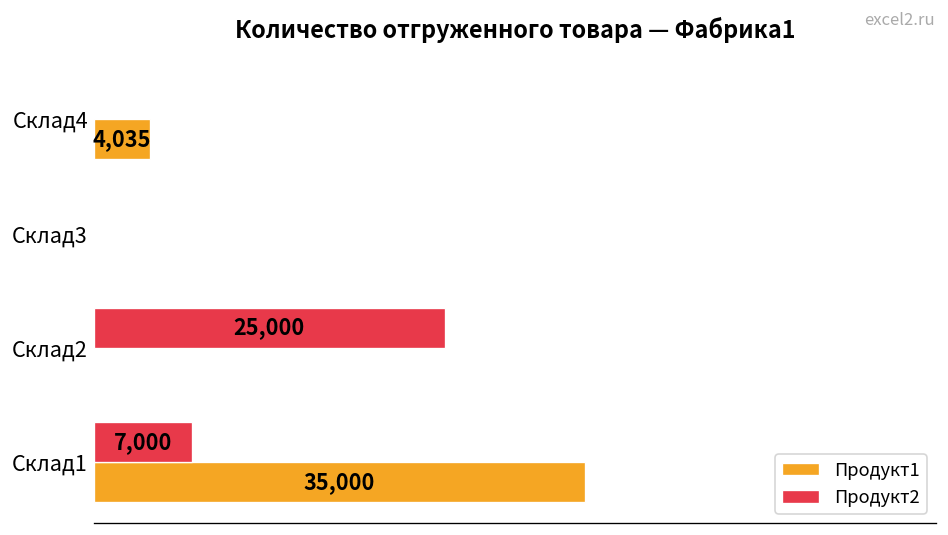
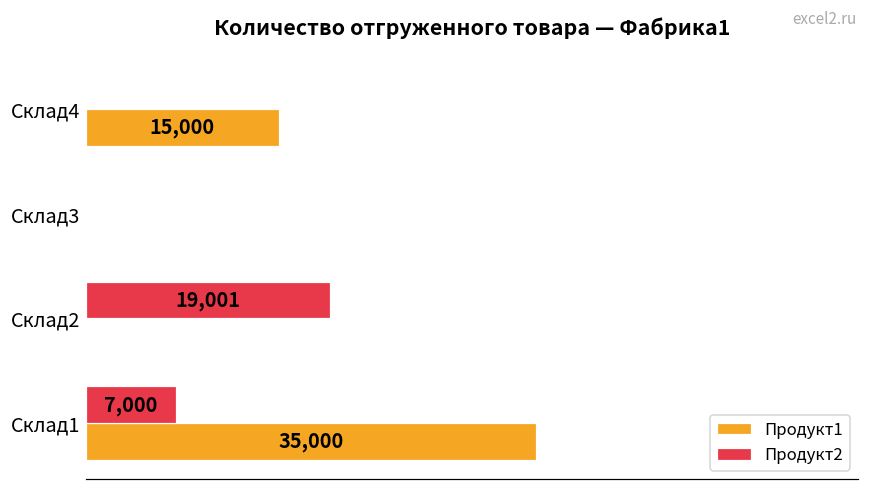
  {
    "Продукт1": {
-     "Склад4": "4,035",
+     "Склад4": "15,000",
      "Склад1": "35,000"
    },
    "Продукт2": {
-     "Склад2": "25,000",
+     "Склад2": "19,001",
      "Склад1": "7,000"
    }
  }
